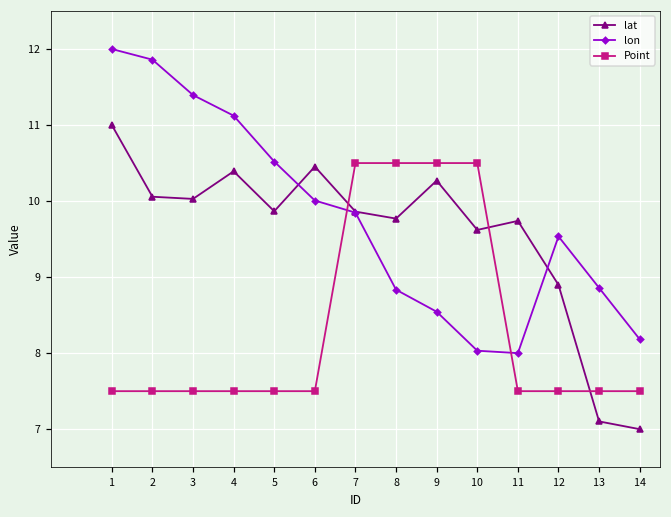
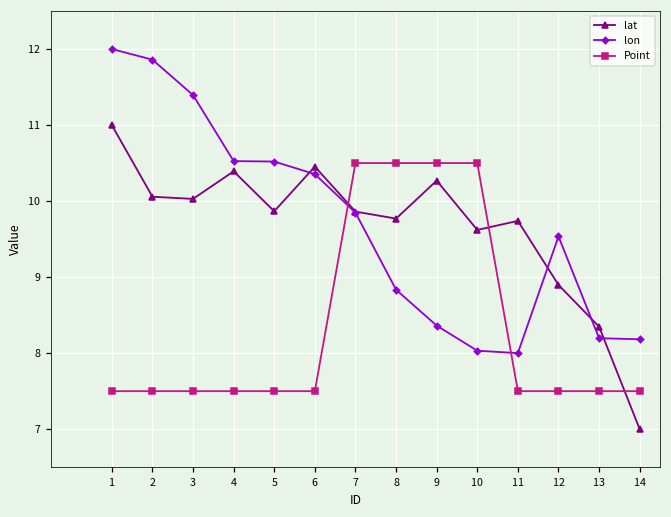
  {
    "lat": {
      "1": 11.0,
      "2": 10.1,
      "3": 10.0,
      "4": 10.4,
      "5": 9.9,
      "6": 10.5,
      "8": 9.8,
      "9": 10.3,
      "10": 9.6,
      "11": 9.7,
      "12": 8.9,
-     "13": 7.1,
+     "13": 8.3,
      "14": 7.0
    },
    "lon": {
      "1": 12.0,
      "2": 11.9,
      "3": 11.4,
-     "4": 11.1,
+     "4": 10.5,
      "5": 10.5,
-     "6": 10.0,
+     "6": 10.4,
      "8": 8.8,
-     "9": 8.5,
+     "9": 8.4,
      "10": 8.0,
      "11": 8.0,
      "12": 9.5,
-     "13": 8.9,
+     "13": 8.2,
      "14": 8.2
    },
    "Point": {
      "1": 7.5,
      "2": 7.5,
      "3": 7.5,
      "4": 7.5,
      "5": 7.5,
      "6": 7.5,
      "7": 10.5,
      "8": 10.5,
      "9": 10.5,
      "10": 10.5,
      "11": 7.5,
      "12": 7.5,
      "13": 7.5,
      "14": 7.5
    }
  }
